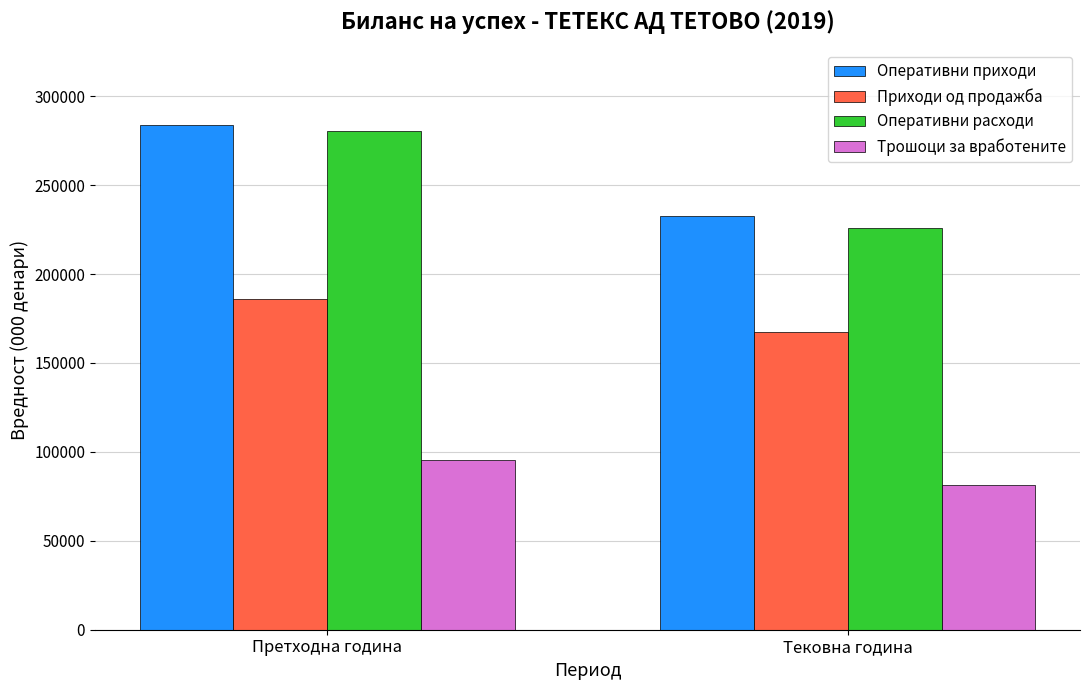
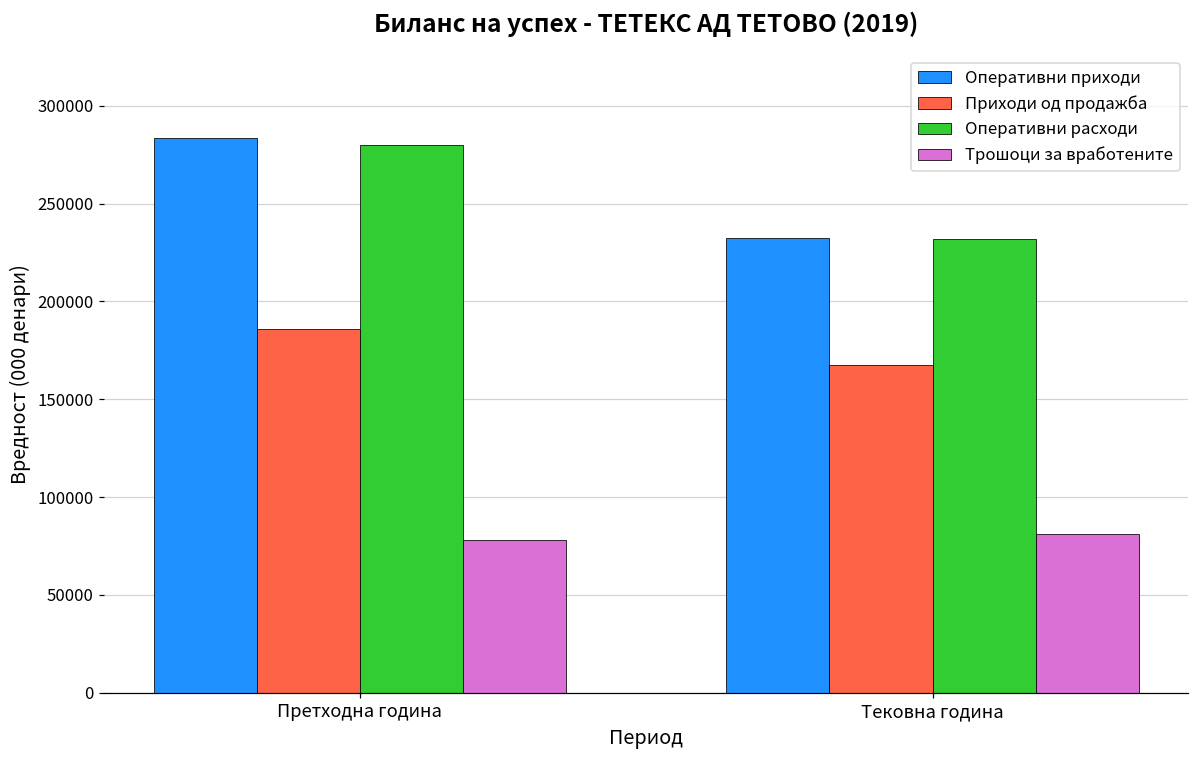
  {
    "Оперативни приходи": {
      "Претходна година": 284000,
      "Тековна година": 233000
    },
    "Приходи од продажба": {
      "Претходна година": 186000,
      "Тековна година": 168000
    },
    "Оперативни расходи": {
      "Претходна година": 280000,
-     "Тековна година": 226000
+     "Тековна година": 232000
    },
    "Трошоци за вработените": {
-     "Претходна година": 96000,
+     "Претходна година": 78000,
      "Тековна година": 81000
    }
  }
